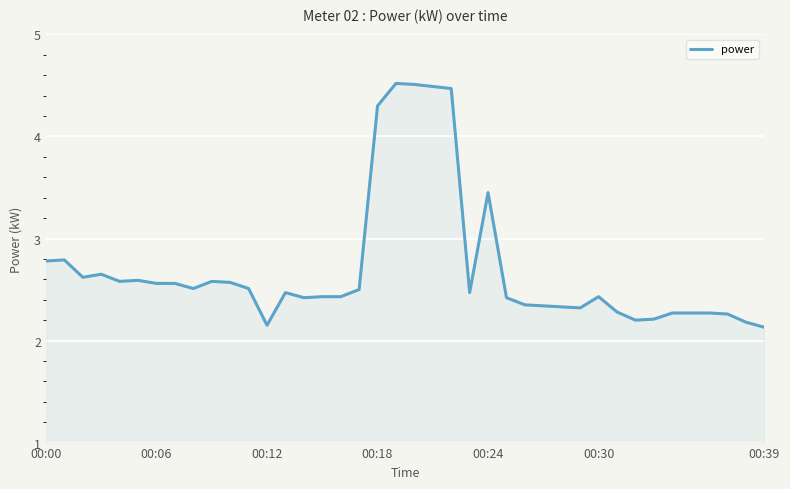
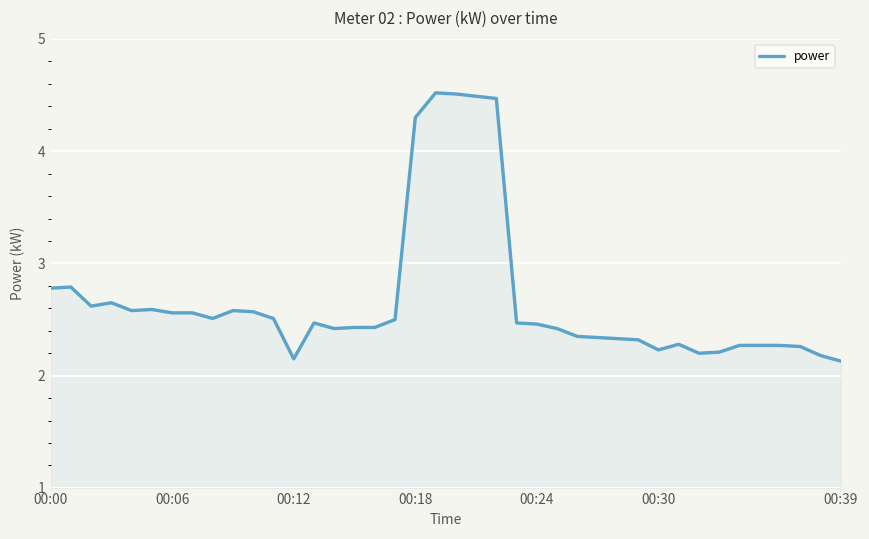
  {
    "00:00": 2.78,
    "00:06": 2.56,
    "00:12": 2.15,
    "00:18": 4.30,
-   "00:24": 3.45,
-   "00:30": 2.43,
+   "00:24": 2.46,
+   "00:30": 2.23,
    "00:39": 2.13
  }
